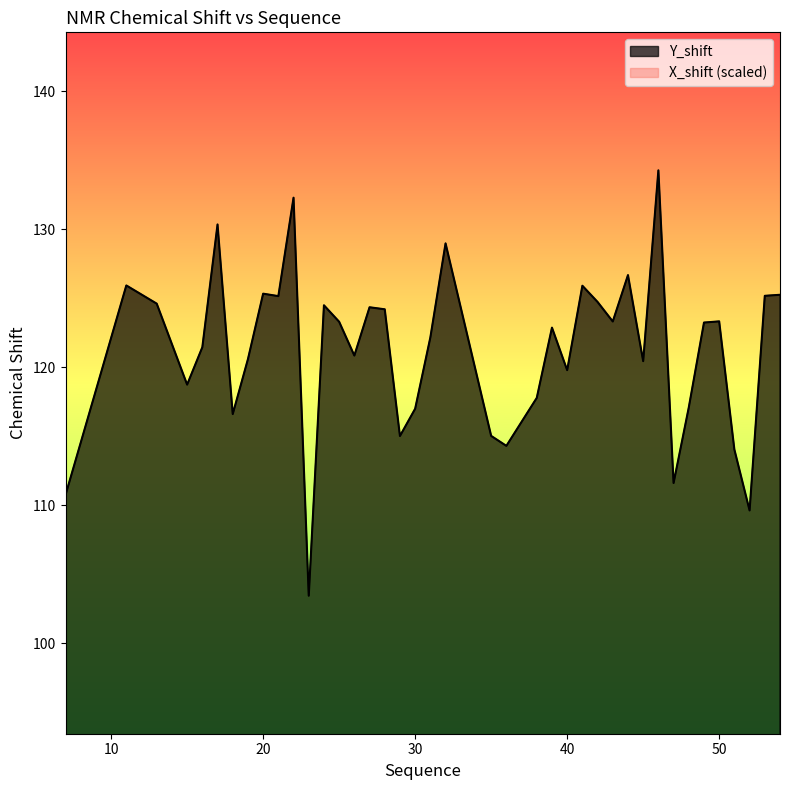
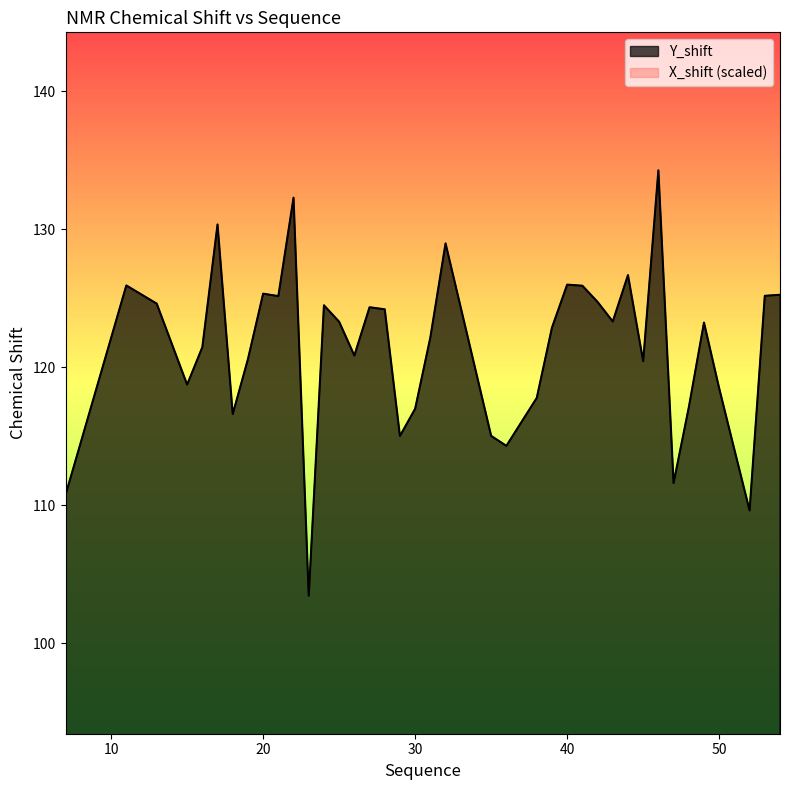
  {
    "Y_shift": {
      "20": 125.3,
      "30": 117.0,
-     "40": 119.8,
-     "50": 123.3
+     "40": 126.0,
+     "50": 118.5
    }
  }
